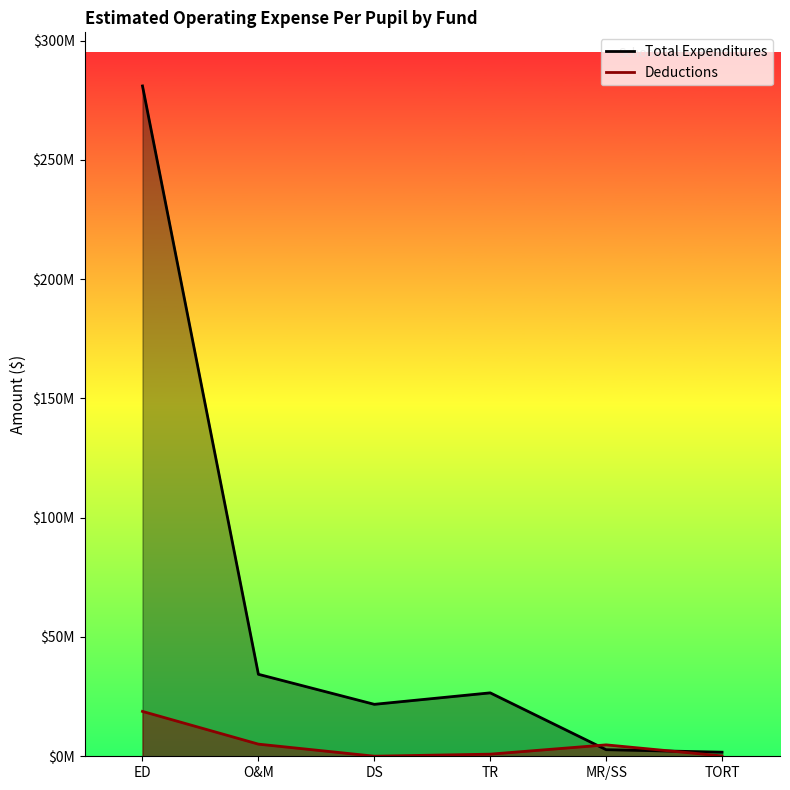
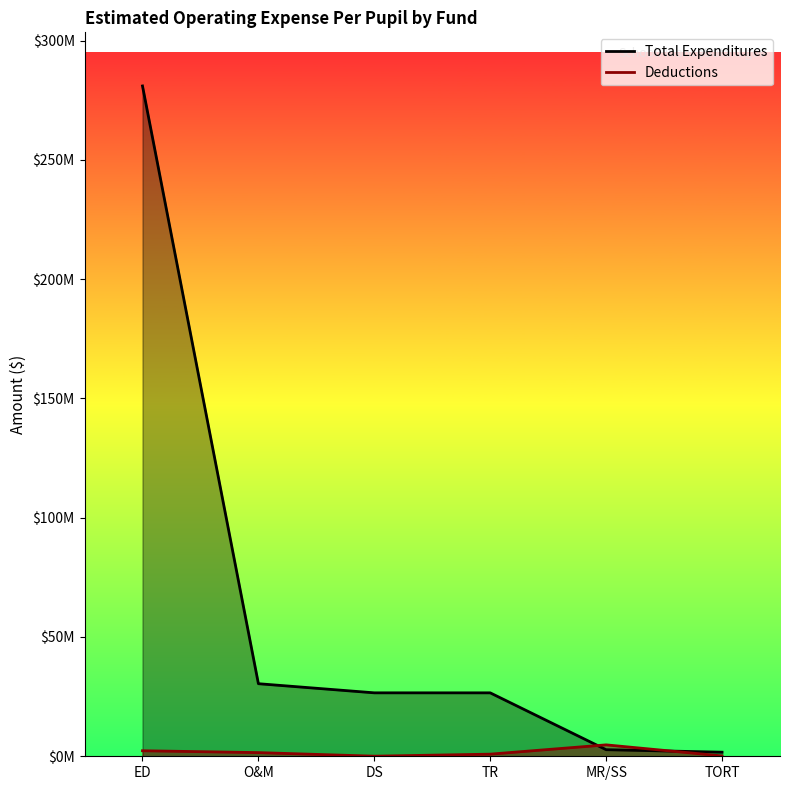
  {
    "Total Expenditures": {
      "ED": "$281000000",
-     "O&M": "$34000000",
-     "DS": "$22000000",
+     "O&M": "$30000000",
+     "DS": "$27000000",
      "TR": "$27000000",
      "MR/SS": "$3000000",
      "TORT": "$2000000"
    },
    "Deductions": {
-     "ED": "$19000000",
-     "O&M": "$5000000",
+     "ED": "$2000000",
+     "O&M": "$2000000",
      "DS": "$0",
      "TR": "$1000000",
      "MR/SS": "$5000000",
      "TORT": "$0"
    }
  }
